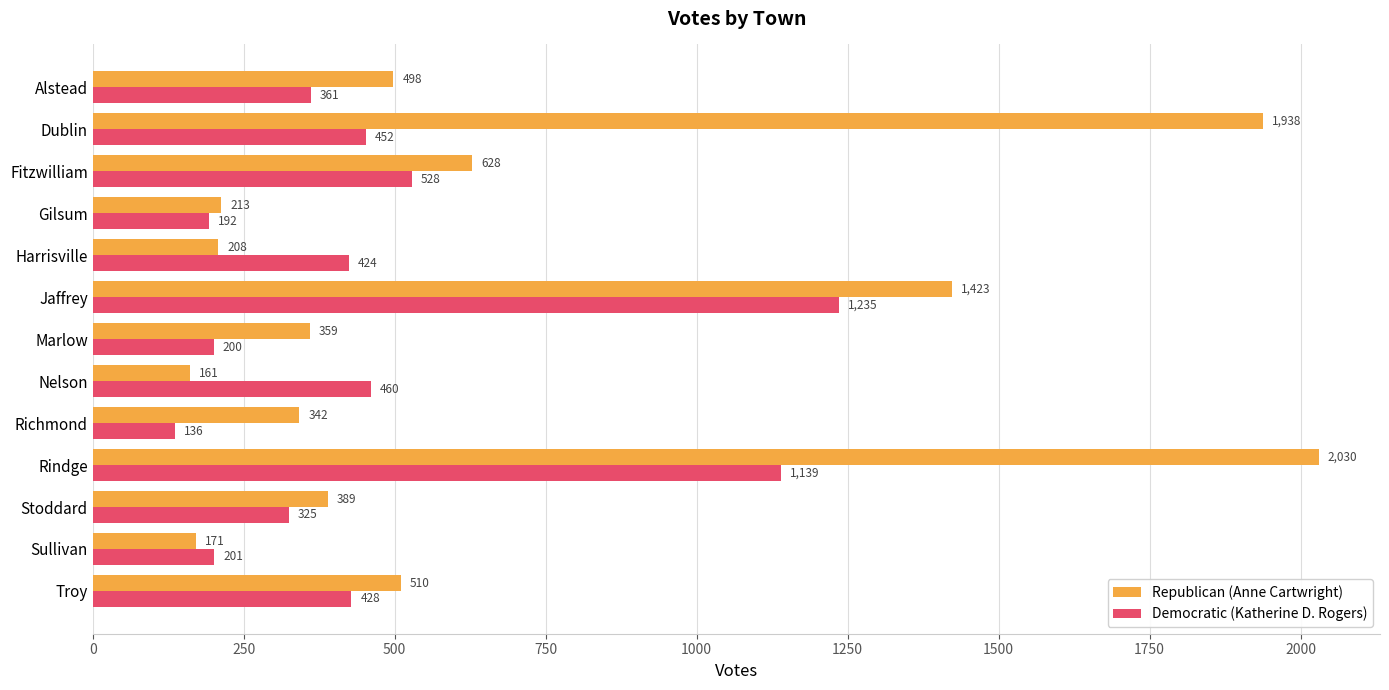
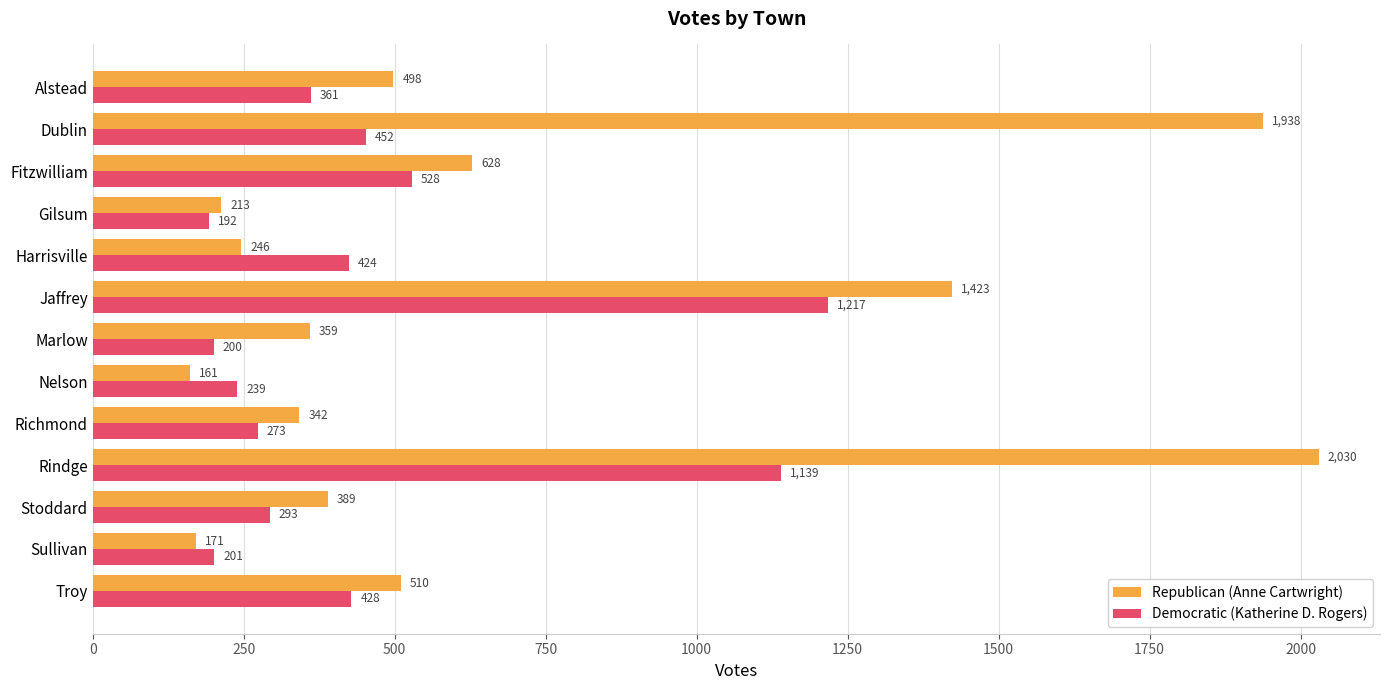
  {
    "Republican (Anne Cartwright)": {
      "Alstead": "498",
      "Dublin": "1,938",
      "Fitzwilliam": "628",
      "Gilsum": "213",
-     "Harrisville": "208",
+     "Harrisville": "246",
      "Jaffrey": "1,423",
      "Marlow": "359",
      "Nelson": "161",
      "Richmond": "342",
      "Rindge": "2,030",
      "Stoddard": "389",
      "Sullivan": "171",
      "Troy": "510"
    },
    "Democratic (Katherine D. Rogers)": {
      "Alstead": "361",
      "Dublin": "452",
      "Fitzwilliam": "528",
      "Gilsum": "192",
      "Harrisville": "424",
-     "Jaffrey": "1,235",
+     "Jaffrey": "1,217",
      "Marlow": "200",
-     "Nelson": "460",
-     "Richmond": "136",
+     "Nelson": "239",
+     "Richmond": "273",
      "Rindge": "1,139",
-     "Stoddard": "325",
+     "Stoddard": "293",
      "Sullivan": "201",
      "Troy": "428"
    }
  }
